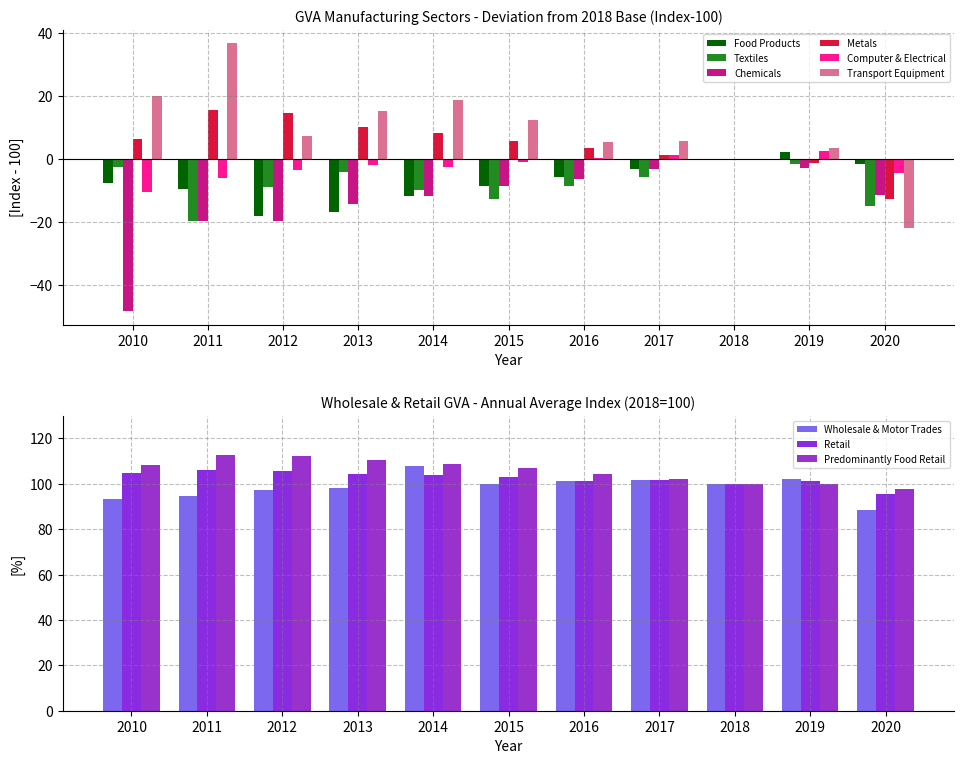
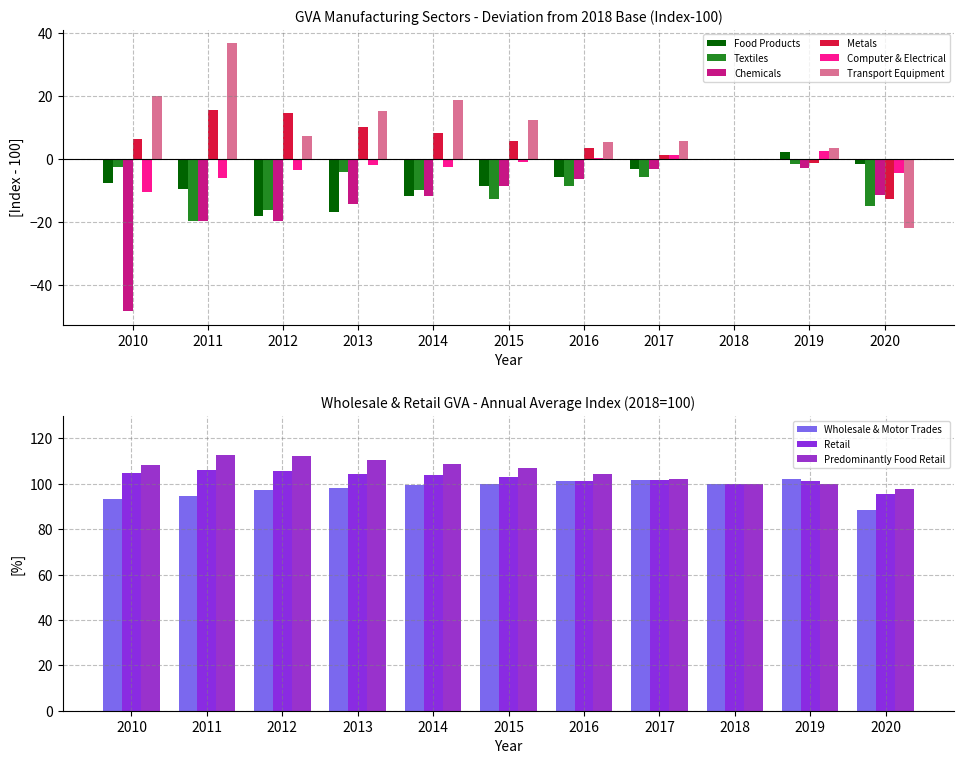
  {
    "GVA Manufacturing Sectors - Deviation from 2018 Base (Index-100)": {
      "Food Products": {
        "2010": -8,
        "2011": -9,
        "2012": -18,
        "2013": -17,
        "2014": -12,
        "2015": -9,
        "2016": -6,
        "2017": -3,
        "2018": 0,
        "2019": 2,
        "2020": -2
      },
      "Textiles": {
        "2010": -2,
        "2011": -20,
-       "2012": -9,
+       "2012": -16,
        "2013": -4,
        "2014": -10,
        "2015": -13,
        "2016": -8,
        "2017": -6,
        "2018": 0,
        "2019": -2,
        "2020": -15
      },
      "Metals": {
        "2010": 6,
        "2011": 16,
        "2012": 15,
        "2013": 10,
        "2014": 8,
        "2015": 6,
        "2016": 3,
        "2017": 1,
        "2018": 0,
        "2019": -1,
        "2020": -13
      },
      "Transport Equipment": {
        "2010": 20,
        "2011": 37,
        "2012": 7,
        "2013": 15,
        "2014": 19,
        "2015": 12,
        "2016": 5,
        "2017": 6,
        "2018": 0,
        "2019": 3,
        "2020": -22
      }
    },
    "Wholesale & Retail GVA - Annual Average Index (2018=100)": {
      "Wholesale & Motor Trades": {
        "2010": 93,
        "2011": 95,
        "2012": 97,
        "2013": 98,
-       "2014": 108,
+       "2014": 99,
        "2015": 100,
        "2016": 101,
        "2017": 102,
        "2018": 100,
        "2019": 102,
        "2020": 89
      }
    }
  }
